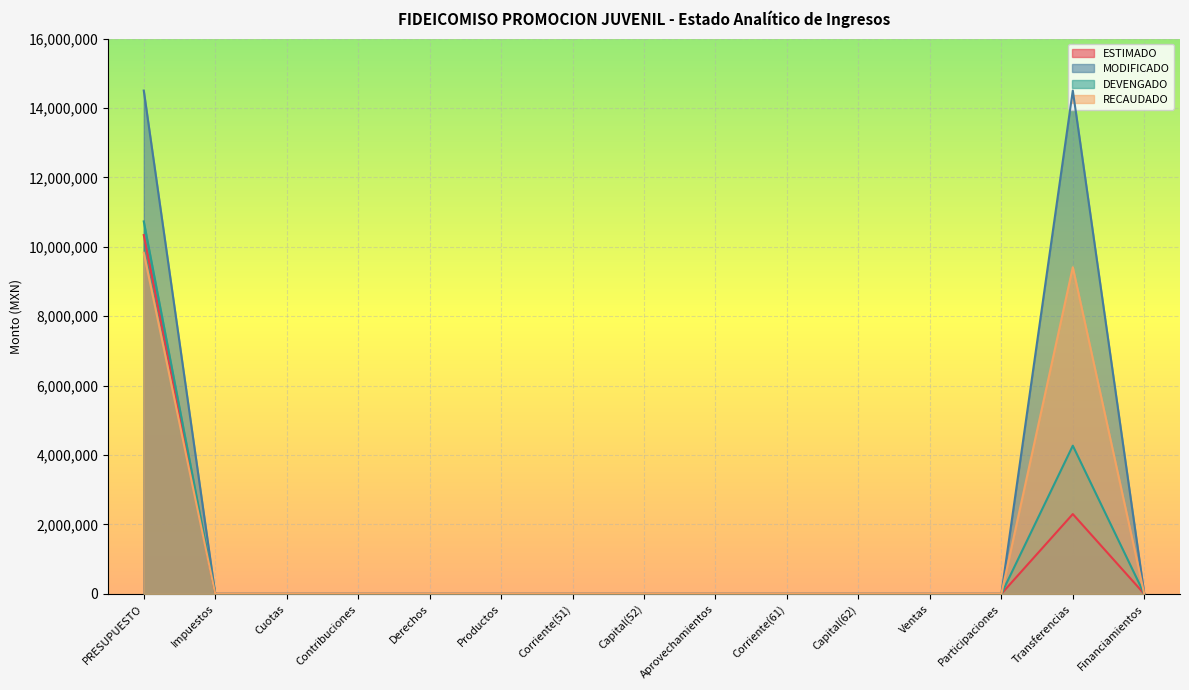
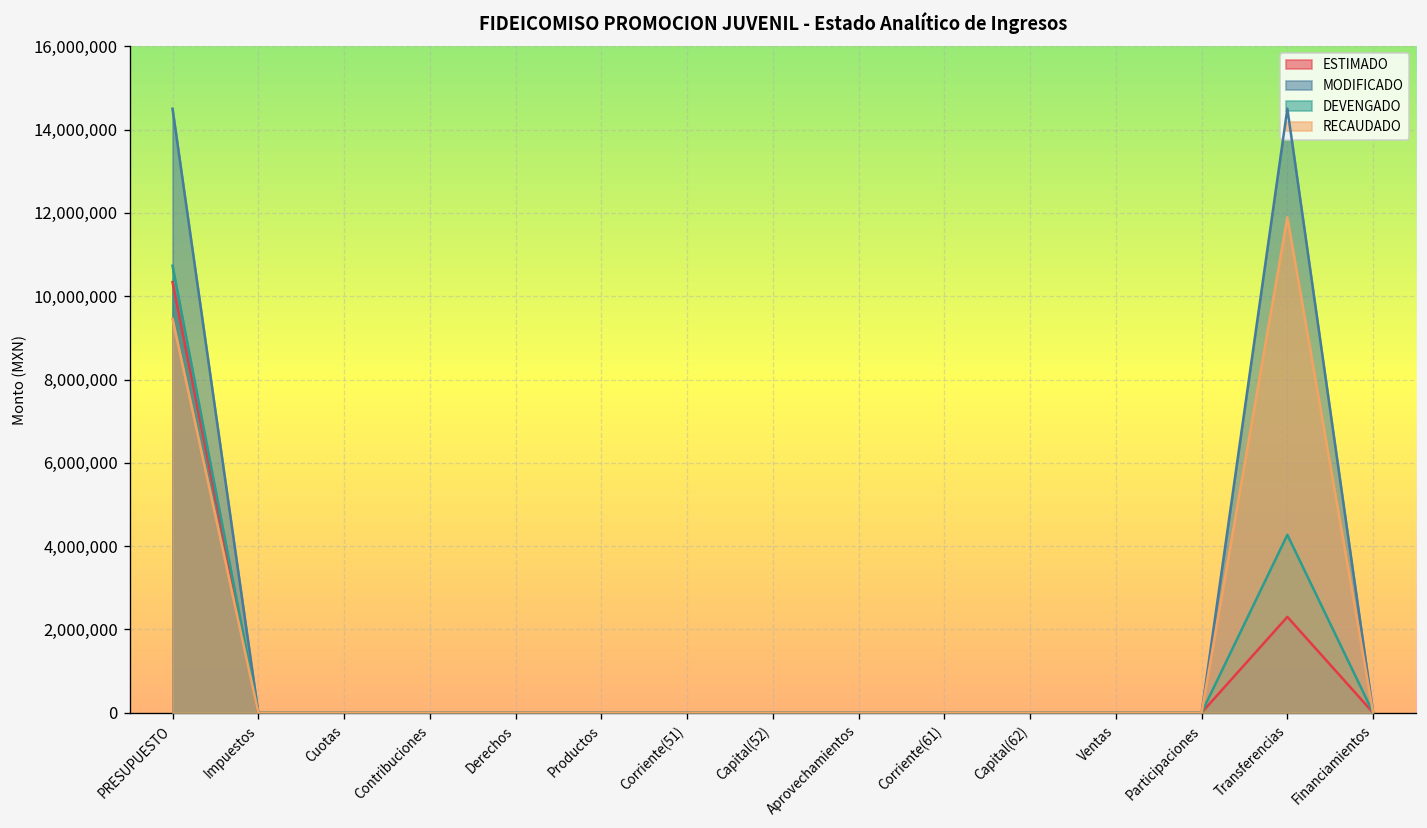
  {
    "ESTIMADO": {
      "PRESUPUESTO": "10,300,000",
      "Transferencias": "2,300,000"
    },
    "RECAUDADO": {
-     "PRESUPUESTO": "9,800,000",
-     "Transferencias": "9,400,000"
+     "PRESUPUESTO": "9,500,000",
+     "Transferencias": "11,900,000"
    }
  }
